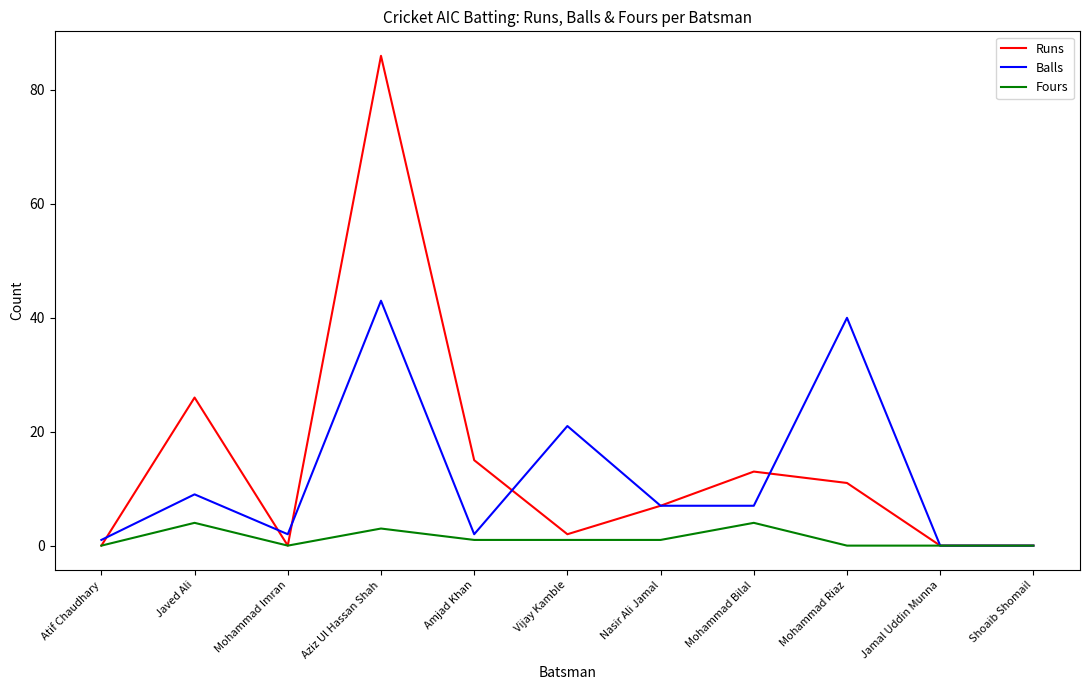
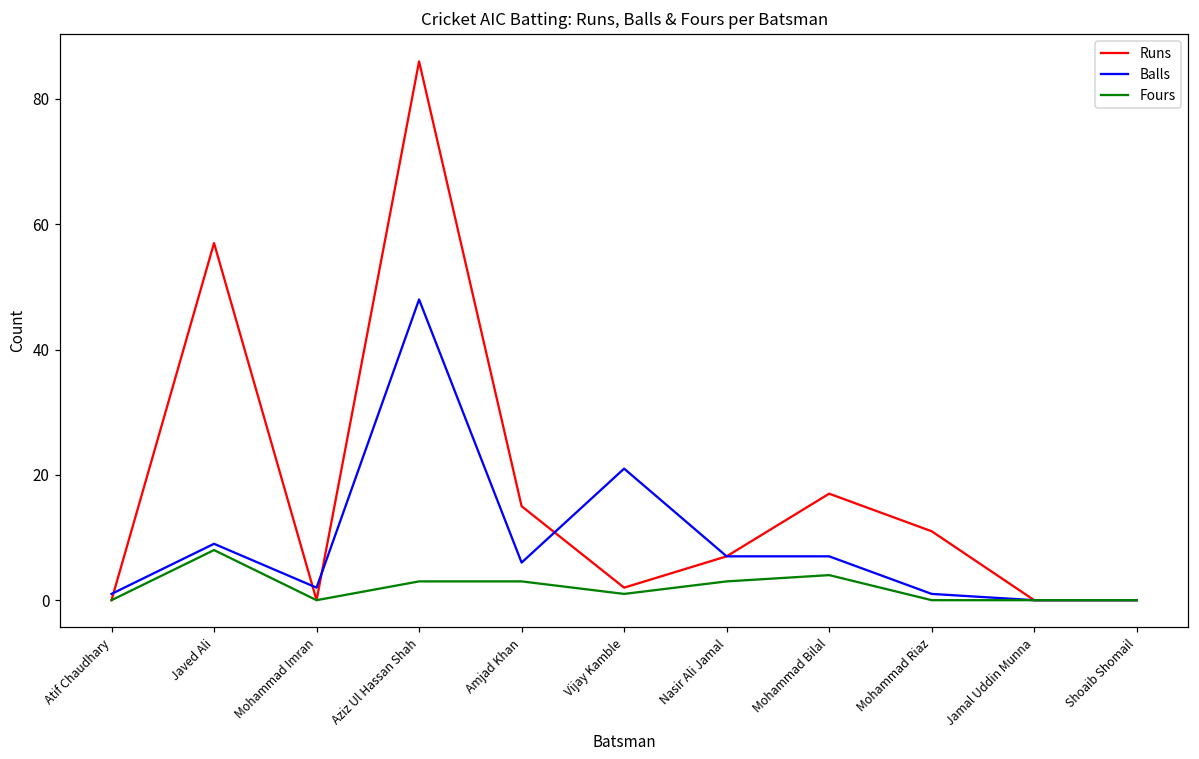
  {
    "Runs": {
-     "Javed Ali": 26,
+     "Javed Ali": 57,
      "Aziz Ul Hassan Shah": 86,
      "Amjad Khan": 15,
      "Vijay Kamble": 2,
-     "Mohammad Bilal": 13,
+     "Mohammad Bilal": 17,
      "Mohammad Riaz": 11
    },
    "Balls": {
      "Atif Chaudhary": 1,
      "Javed Ali": 9,
      "Mohammad Imran": 2,
-     "Aziz Ul Hassan Shah": 43,
-     "Amjad Khan": 2,
+     "Aziz Ul Hassan Shah": 48,
+     "Amjad Khan": 6,
      "Vijay Kamble": 21,
      "Mohammad Bilal": 7,
-     "Mohammad Riaz": 40
+     "Mohammad Riaz": 1
    },
    "Fours": {
-     "Javed Ali": 4,
+     "Javed Ali": 8,
      "Aziz Ul Hassan Shah": 3,
-     "Amjad Khan": 1,
+     "Amjad Khan": 3,
      "Vijay Kamble": 1,
-     "Nasir Ali Jamal": 1,
+     "Nasir Ali Jamal": 3,
      "Mohammad Bilal": 4,
      "Mohammad Riaz": 0
    }
  }
